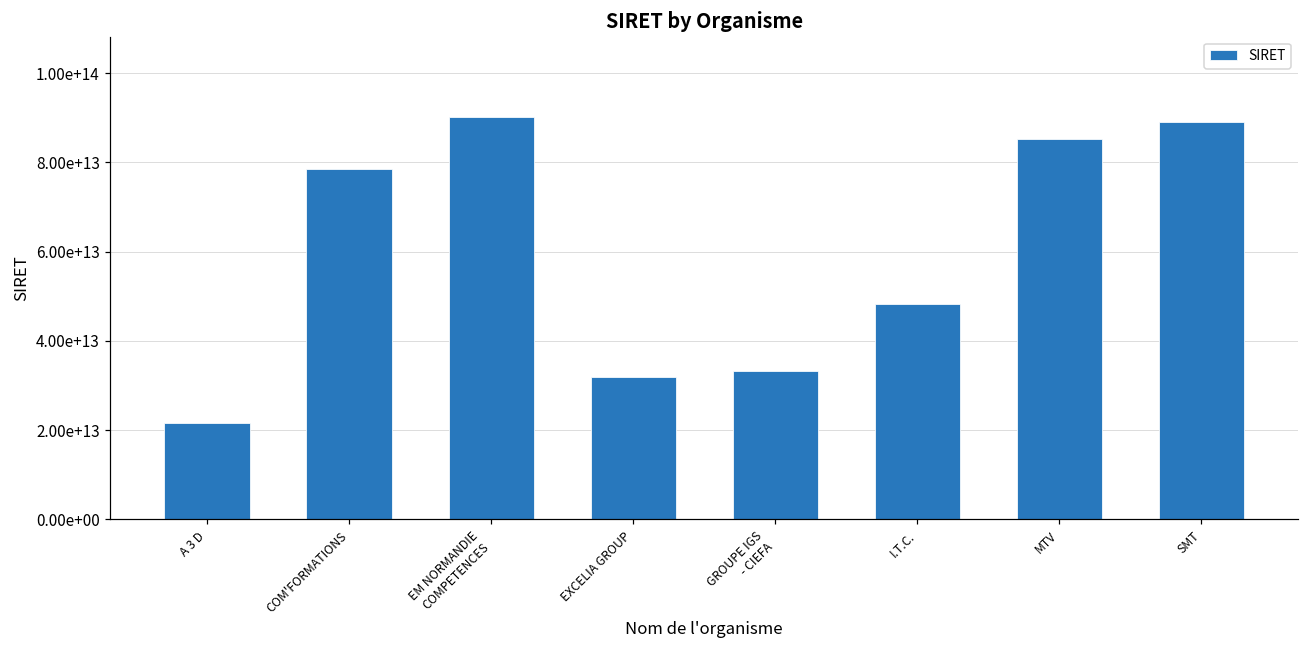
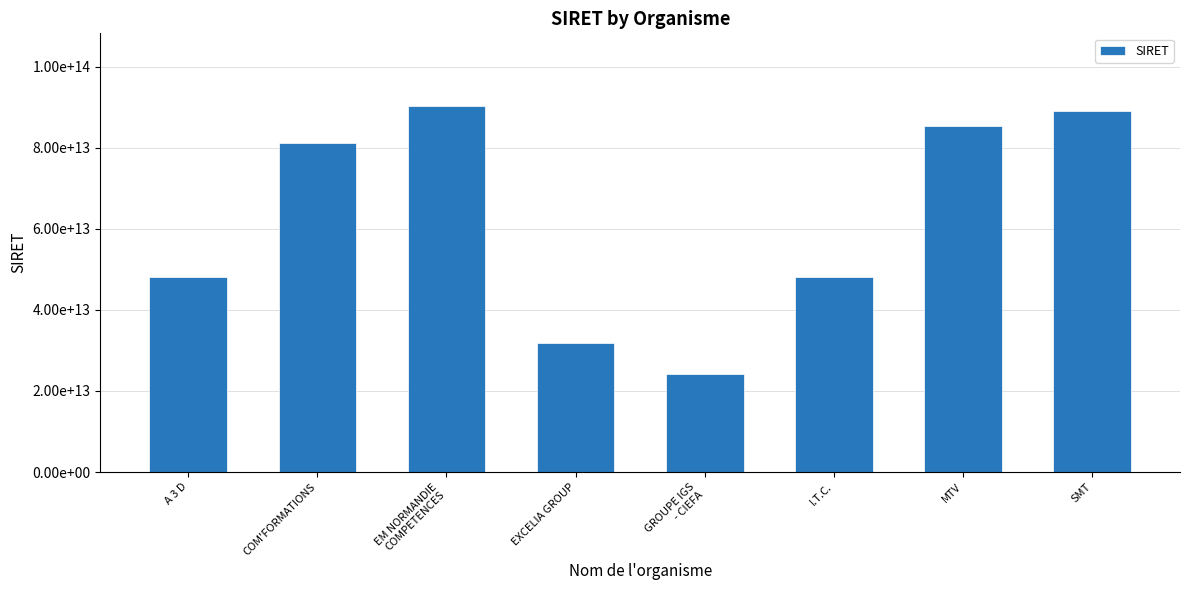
  {
-   "A 3 D": 22000000000000,
-   "COM'FORMATIONS": 78000000000000,
+   "A 3 D": 48000000000000,
+   "COM'FORMATIONS": 81000000000000,
    "EM NORMANDIE COMPETENCES": 90000000000000,
    "EXCELIA GROUP": 32000000000000,
-   "GROUPE IGS - CIEFA": 33000000000000,
+   "GROUPE IGS - CIEFA": 24000000000000,
    "I.T.C.": 48000000000000,
    "MTV": 85000000000000,
    "SMT": 89000000000000
  }
